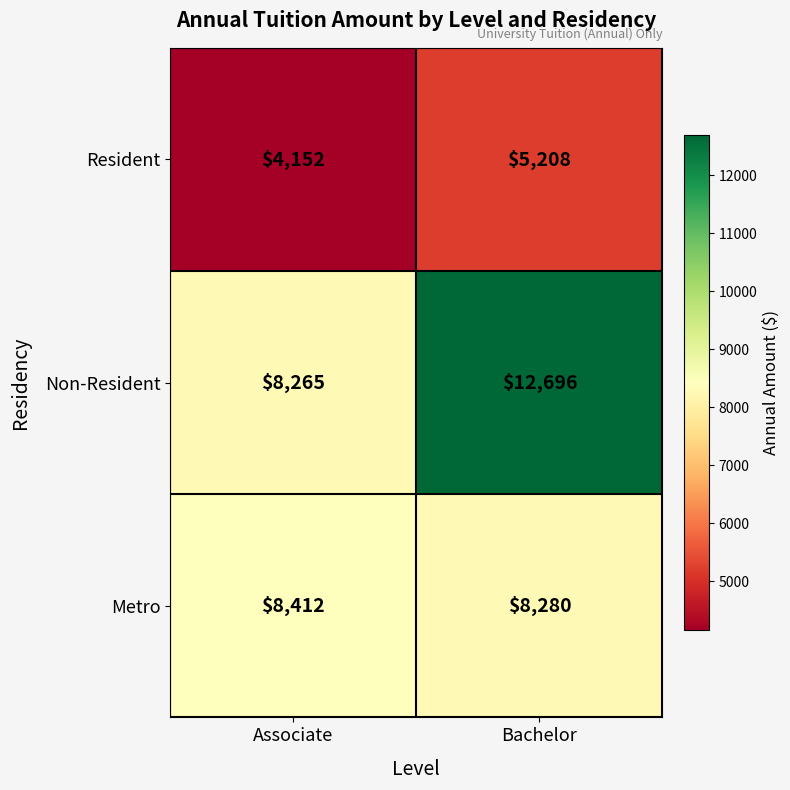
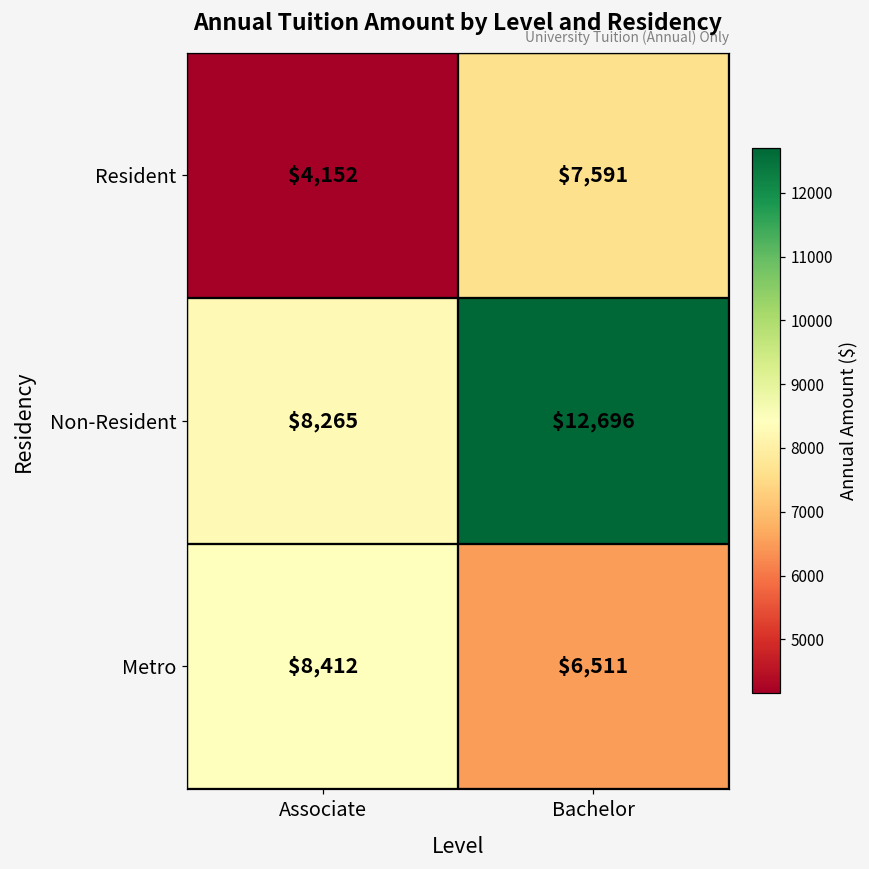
  {
    "Resident": {
      "Associate": "$4,152",
-     "Bachelor": "$5,208"
+     "Bachelor": "$7,591"
    },
    "Non-Resident": {
      "Associate": "$8,265",
      "Bachelor": "$12,696"
    },
    "Metro": {
      "Associate": "$8,412",
-     "Bachelor": "$8,280"
+     "Bachelor": "$6,511"
    }
  }
